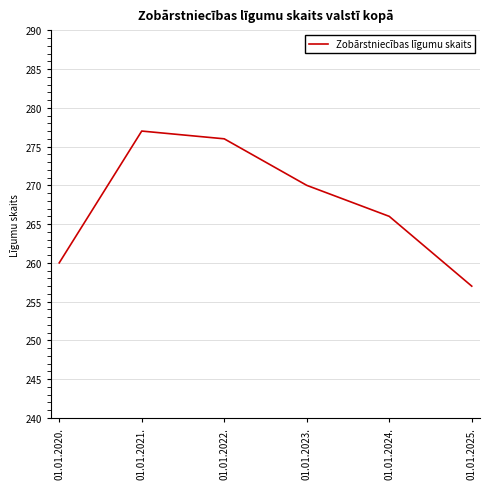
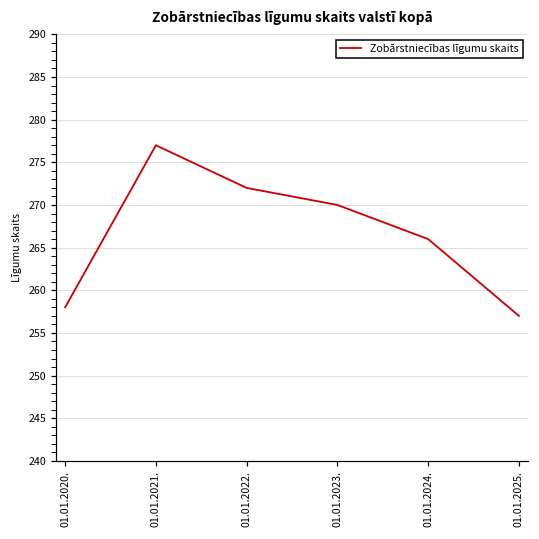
  {
-   "01.01.2020.": 260,
+   "01.01.2020.": 258,
    "01.01.2021.": 277,
-   "01.01.2022.": 276,
+   "01.01.2022.": 272,
    "01.01.2023.": 270,
    "01.01.2024.": 266,
    "01.01.2025.": 257
  }
